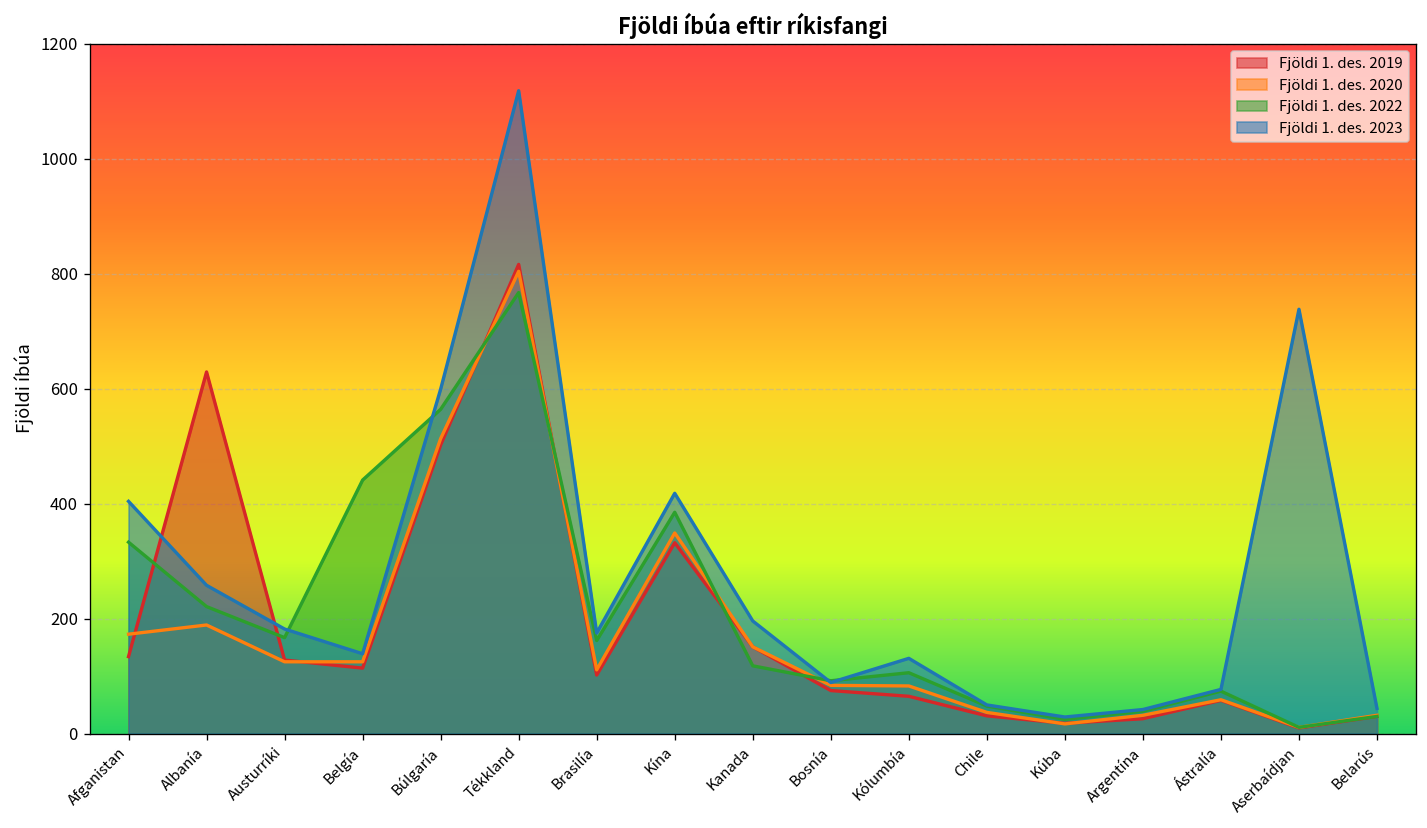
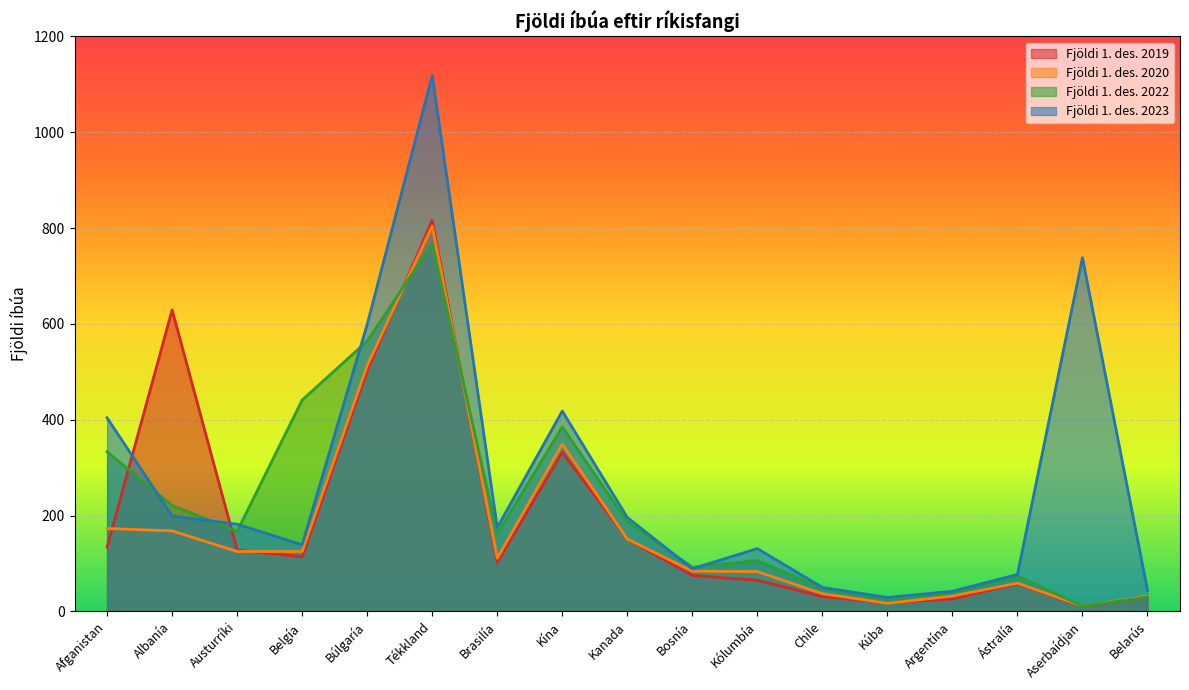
  {
    "Fjöldi 1. des. 2019": {
      "Afganistan": 130,
      "Albanía": 630,
      "Belgía": 110,
      "Búlgaría": 500,
      "Tékkland": 820,
      "Brasilía": 100,
      "Kína": 330,
      "Bosnía": 80,
      "Kólumbía": 70,
      "Chile": 30,
      "Argentína": 30
    },
    "Fjöldi 1. des. 2020": {
      "Afganistan": 170,
-     "Albanía": 190,
+     "Albanía": 170,
      "Belgía": 130,
      "Búlgaría": 510,
      "Tékkland": 800,
      "Brasilía": 110,
      "Kína": 350,
      "Kólumbía": 80,
      "Chile": 40,
      "Argentína": 30
    },
    "Fjöldi 1. des. 2022": {
      "Afganistan": 330,
      "Albanía": 220,
      "Austurríki": 170,
      "Belgía": 440,
      "Búlgaría": 560,
      "Tékkland": 770,
      "Brasilía": 160,
      "Kína": 390,
-     "Kanada": 120,
+     "Kanada": 190,
      "Kólumbía": 110
    },
    "Fjöldi 1. des. 2023": {
      "Afganistan": 400,
-     "Albanía": 260,
+     "Albanía": 200,
      "Austurríki": 180,
      "Belgía": 140,
      "Búlgaría": 600,
      "Tékkland": 1120,
      "Brasilía": 180,
      "Kína": 420,
      "Kanada": 200,
      "Kólumbía": 130,
      "Aserbaídjan": 740,
      "Belarús": 40
    }
  }
